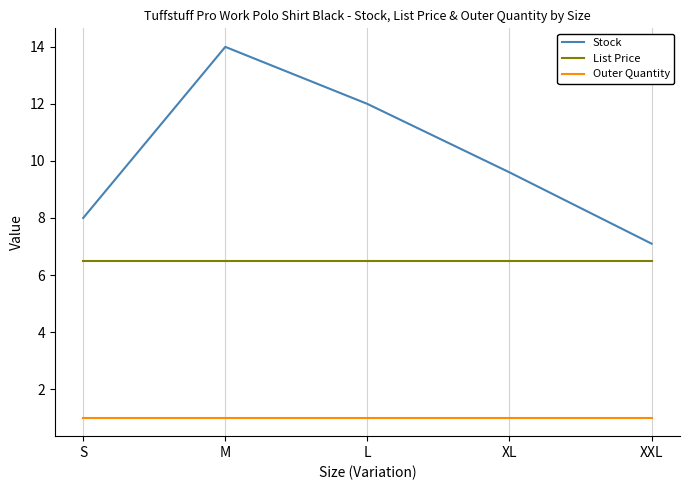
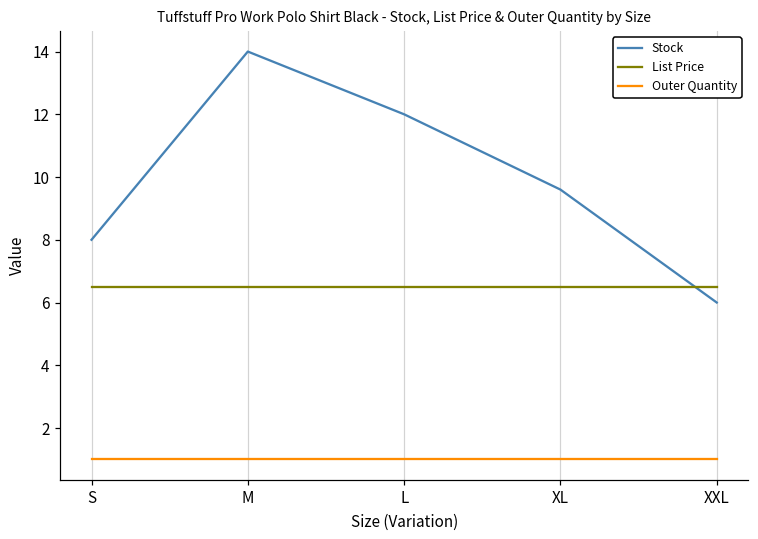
  {
    "Stock": {
      "S": 8.0,
      "M": 14.0,
      "L": 12.0,
      "XL": 9.6,
-     "XXL": 7.1
+     "XXL": 6.0
    },
    "List Price": {
      "S": 6.5,
      "M": 6.5,
      "L": 6.5,
      "XL": 6.5,
      "XXL": 6.5
    },
    "Outer Quantity": {
      "S": 1.0,
      "M": 1.0,
      "L": 1.0,
      "XL": 1.0,
      "XXL": 1.0
    }
  }
